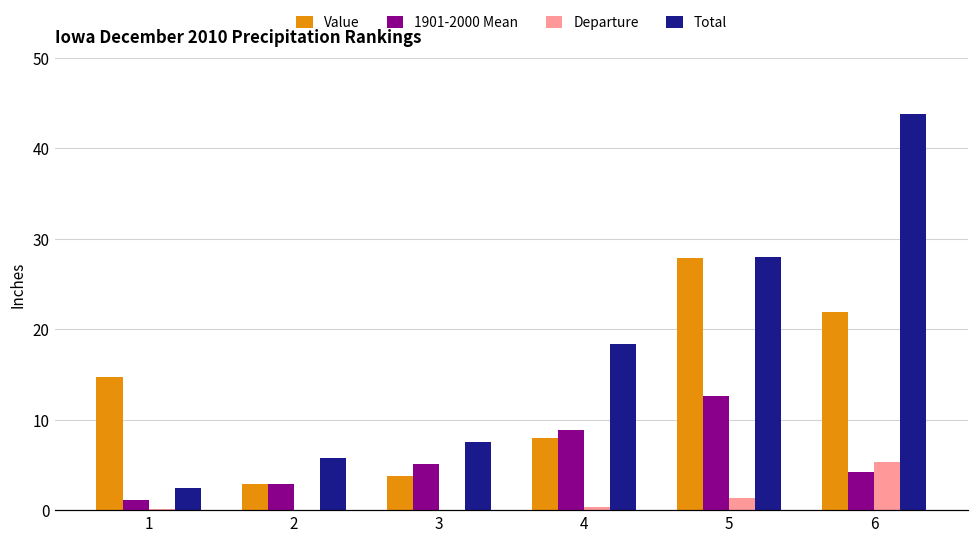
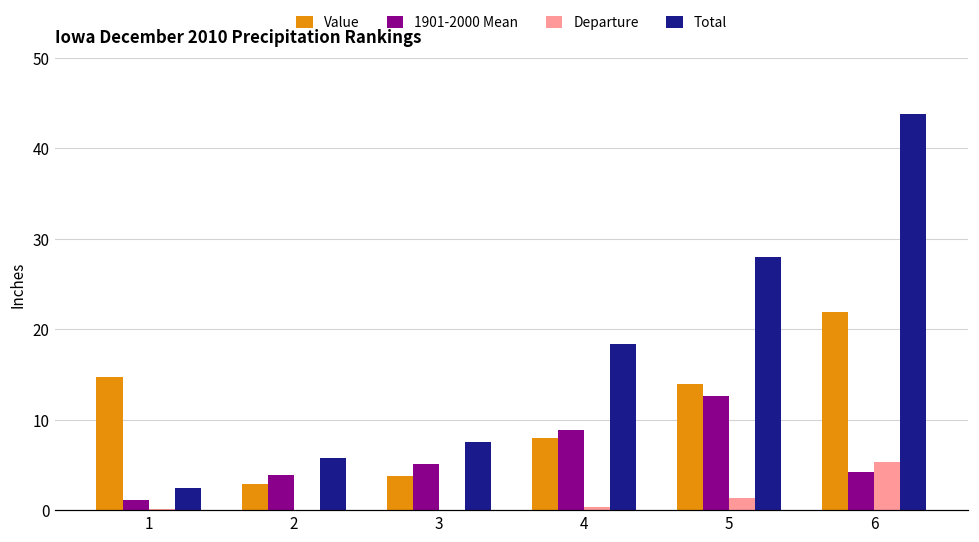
  {
    "Value": {
      "1": 15,
      "2": 3,
      "3": 4,
      "4": 8,
-     "5": 28,
+     "5": 14,
      "6": 22
    },
    "1901-2000 Mean": {
      "1": 1,
-     "2": 3,
+     "2": 4,
      "3": 5,
      "4": 9,
      "5": 13,
      "6": 4
    },
    "Departure": {
      "2": 0,
      "4": 0,
      "5": 1,
      "6": 5
    },
    "Total": {
      "1": 2,
      "2": 6,
      "3": 8,
      "4": 18,
      "5": 28,
      "6": 44
    }
  }
